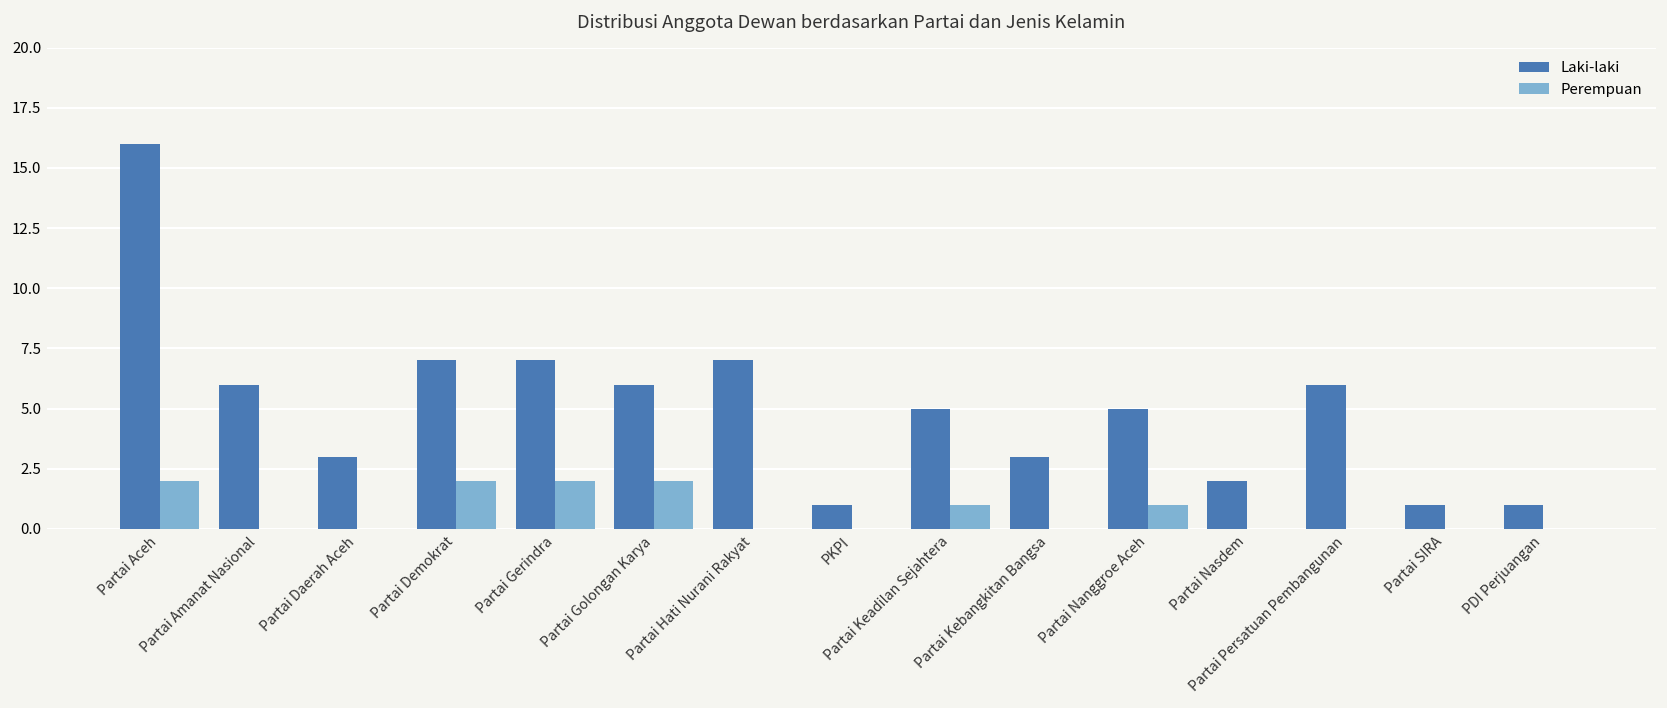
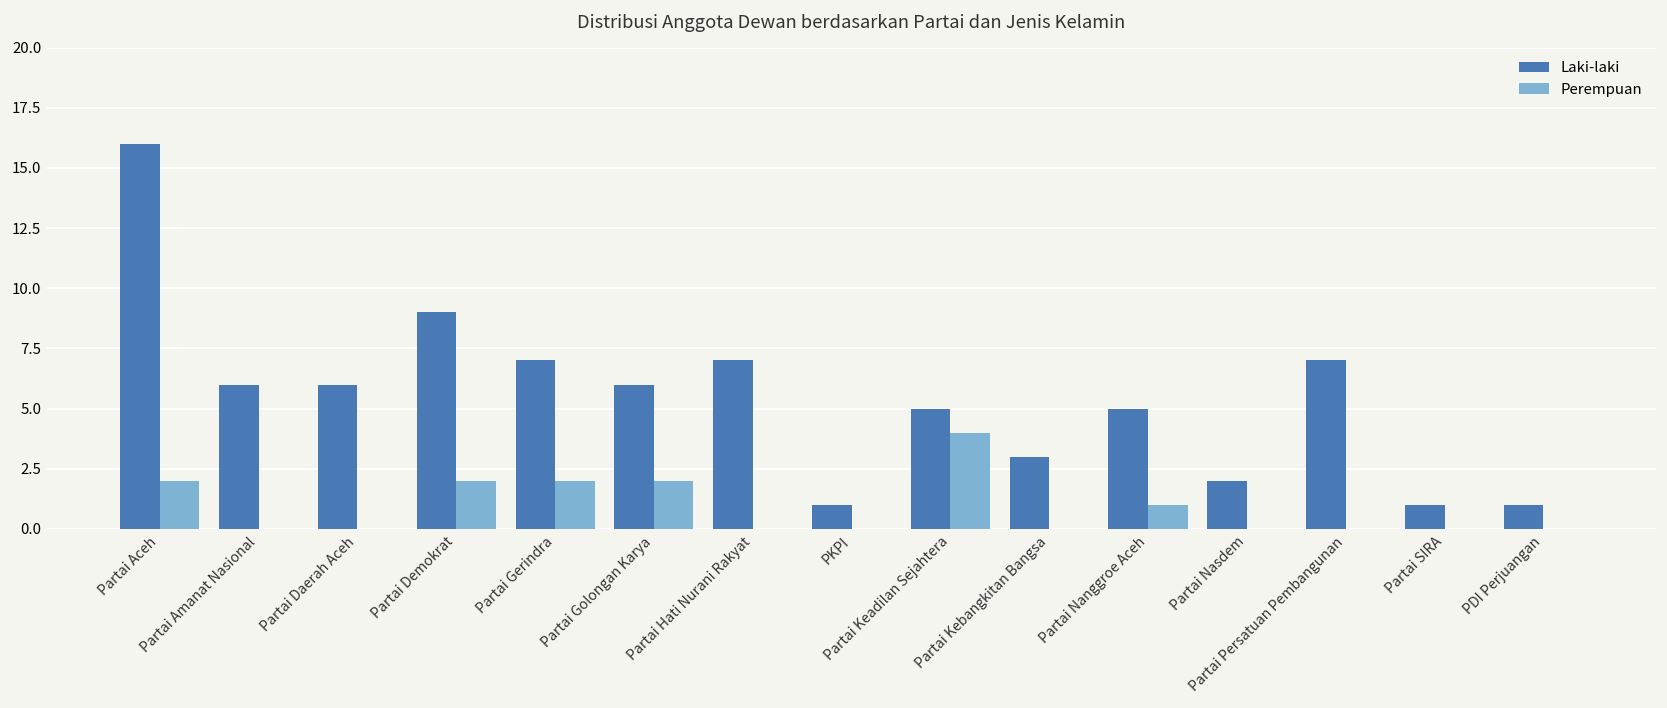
  {
    "Laki-laki": {
      "Partai Aceh": 16,
      "Partai Amanat Nasional": 6,
-     "Partai Daerah Aceh": 3,
-     "Partai Demokrat": 7,
+     "Partai Daerah Aceh": 6,
+     "Partai Demokrat": 9,
      "Partai Gerindra": 7,
      "Partai Golongan Karya": 6,
      "Partai Hati Nurani Rakyat": 7,
      "PKPI": 1,
      "Partai Keadilan Sejahtera": 5,
      "Partai Kebangkitan Bangsa": 3,
      "Partai Nanggroe Aceh": 5,
      "Partai Nasdem": 2,
-     "Partai Persatuan Pembangunan": 6,
+     "Partai Persatuan Pembangunan": 7,
      "Partai SIRA": 1,
      "PDI Perjuangan": 1
    },
    "Perempuan": {
      "Partai Aceh": 2,
      "Partai Amanat Nasional": 0,
      "Partai Daerah Aceh": 0,
      "Partai Demokrat": 2,
      "Partai Gerindra": 2,
      "Partai Golongan Karya": 2,
      "Partai Hati Nurani Rakyat": 0,
      "PKPI": 0,
-     "Partai Keadilan Sejahtera": 1,
+     "Partai Keadilan Sejahtera": 4,
      "Partai Kebangkitan Bangsa": 0,
      "Partai Nanggroe Aceh": 1,
      "Partai Nasdem": 0,
      "Partai Persatuan Pembangunan": 0,
      "Partai SIRA": 0,
      "PDI Perjuangan": 0
    }
  }
